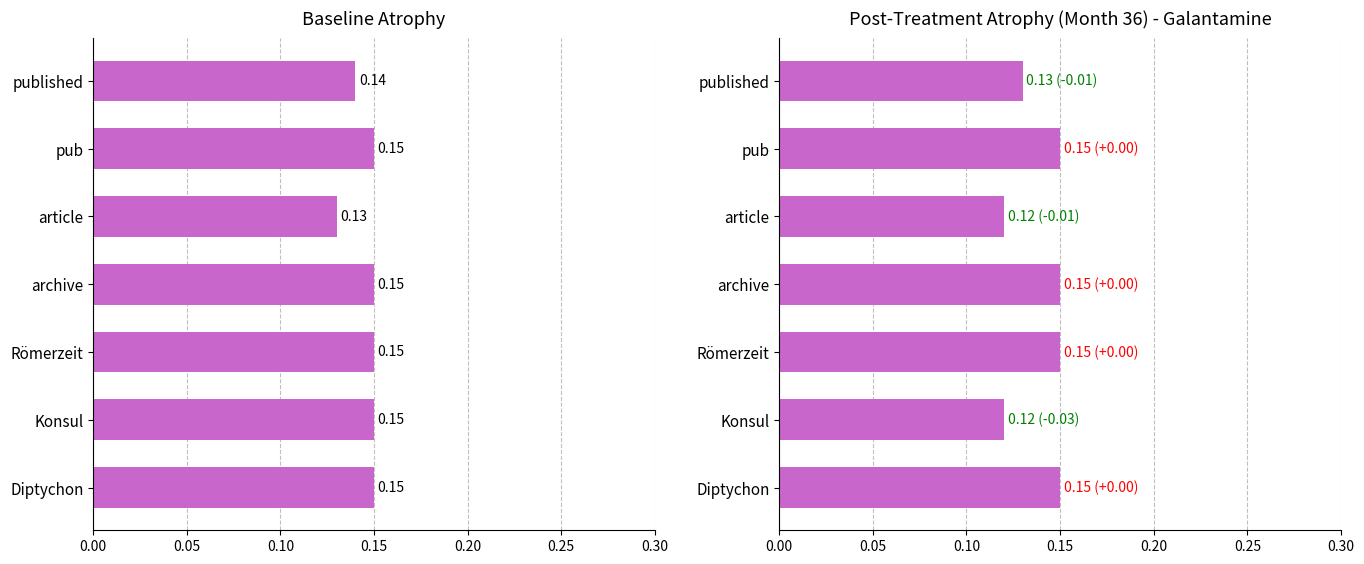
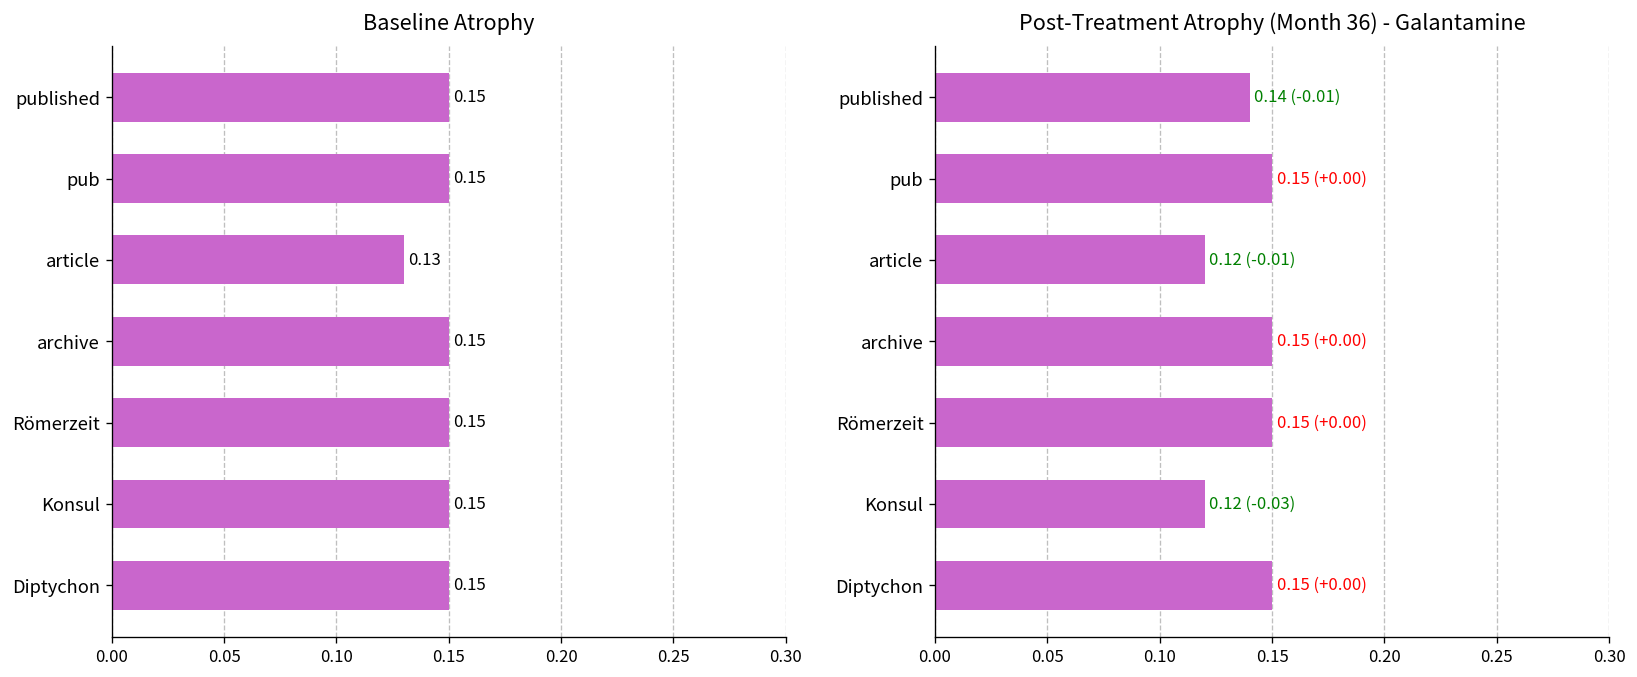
  {
    "Baseline Atrophy": {
-     "published": 0.14,
+     "published": 0.15,
      "pub": 0.15,
      "article": 0.13,
      "archive": 0.15,
      "Römerzeit": 0.15,
      "Konsul": 0.15,
      "Diptychon": 0.15
    },
    "Post-Treatment Atrophy (Month 36) - Galantamine": {
-     "published": 0.13,
+     "published": 0.14,
      "pub": 0.15,
      "article": 0.12,
      "archive": 0.15,
      "Römerzeit": 0.15,
      "Konsul": 0.12,
      "Diptychon": 0.15
    }
  }
